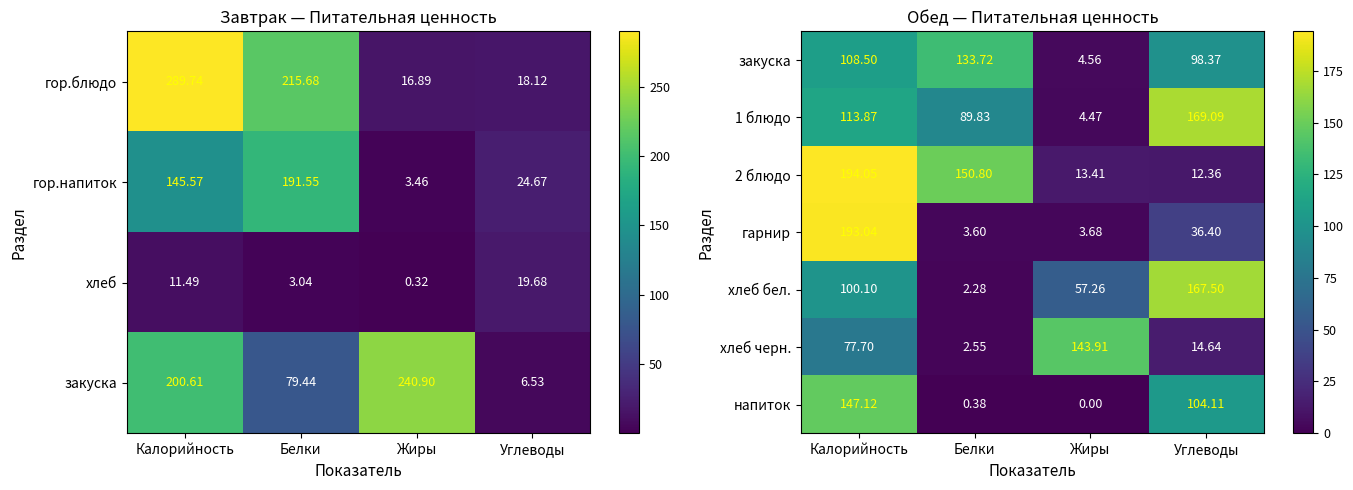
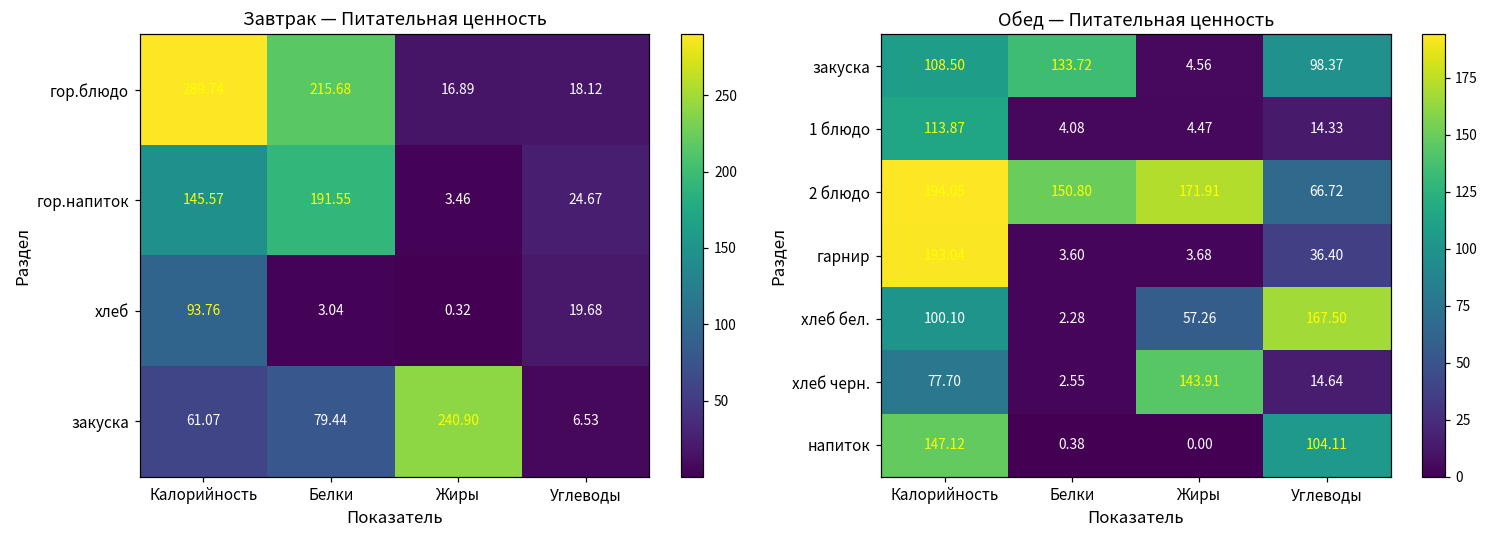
  {
    "Завтрак — Питательная ценность": {
      "гор.блюдо": {
        "Белки": 215.68,
        "Жиры": 16.89,
        "Углеводы": 18.12
      },
      "гор.напиток": {
        "Калорийность": 145.57,
        "Белки": 191.55,
        "Жиры": 3.46,
        "Углеводы": 24.67
      },
      "хлеб": {
-       "Калорийность": 11.49,
+       "Калорийность": 93.76,
        "Белки": 3.04,
        "Жиры": 0.32,
        "Углеводы": 19.68
      },
      "закуска": {
-       "Калорийность": 200.61,
+       "Калорийность": 61.07,
        "Белки": 79.44,
        "Жиры": 240.90,
        "Углеводы": 6.53
      }
    },
    "Обед — Питательная ценность": {
      "закуска": {
        "Калорийность": 108.50,
        "Белки": 133.72,
        "Жиры": 4.56,
        "Углеводы": 98.37
      },
      "1 блюдо": {
        "Калорийность": 113.87,
-       "Белки": 89.83,
+       "Белки": 4.08,
        "Жиры": 4.47,
-       "Углеводы": 169.09
+       "Углеводы": 14.33
      },
      "2 блюдо": {
        "Белки": 150.80,
-       "Жиры": 13.41,
-       "Углеводы": 12.36
+       "Жиры": 171.91,
+       "Углеводы": 66.72
      },
      "гарнир": {
        "Белки": 3.60,
        "Жиры": 3.68,
        "Углеводы": 36.40
      },
      "хлеб бел.": {
        "Калорийность": 100.10,
        "Белки": 2.28,
        "Жиры": 57.26,
        "Углеводы": 167.50
      },
      "хлеб черн.": {
        "Калорийность": 77.70,
        "Белки": 2.55,
        "Жиры": 143.91,
        "Углеводы": 14.64
      },
      "напиток": {
        "Калорийность": 147.12,
        "Белки": 0.38,
        "Жиры": 0.00,
        "Углеводы": 104.11
      }
    }
  }
